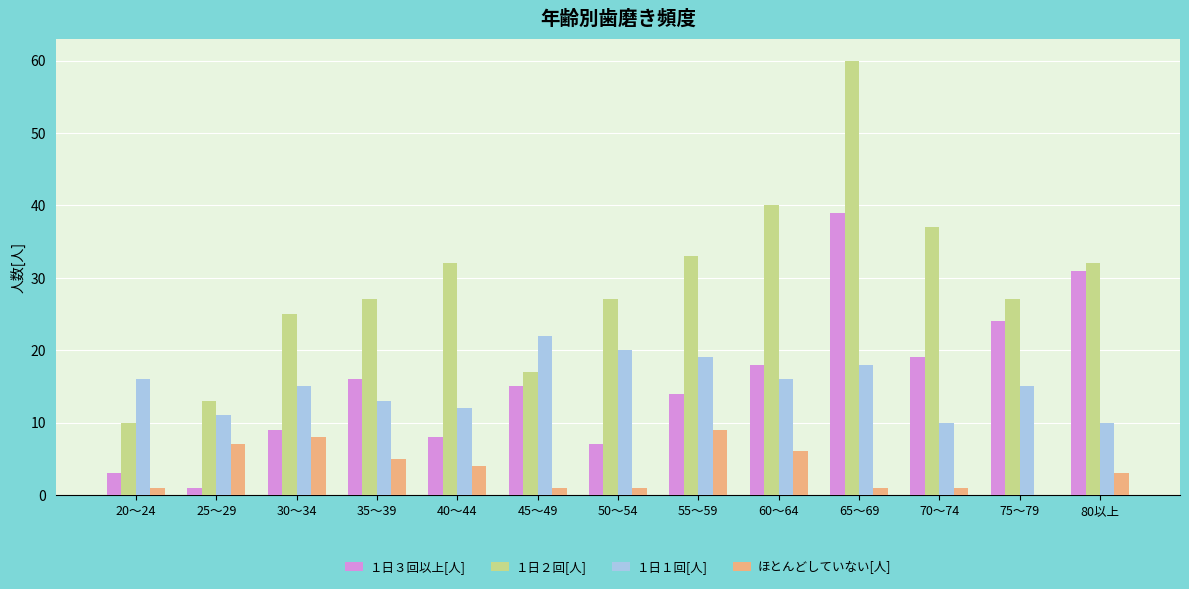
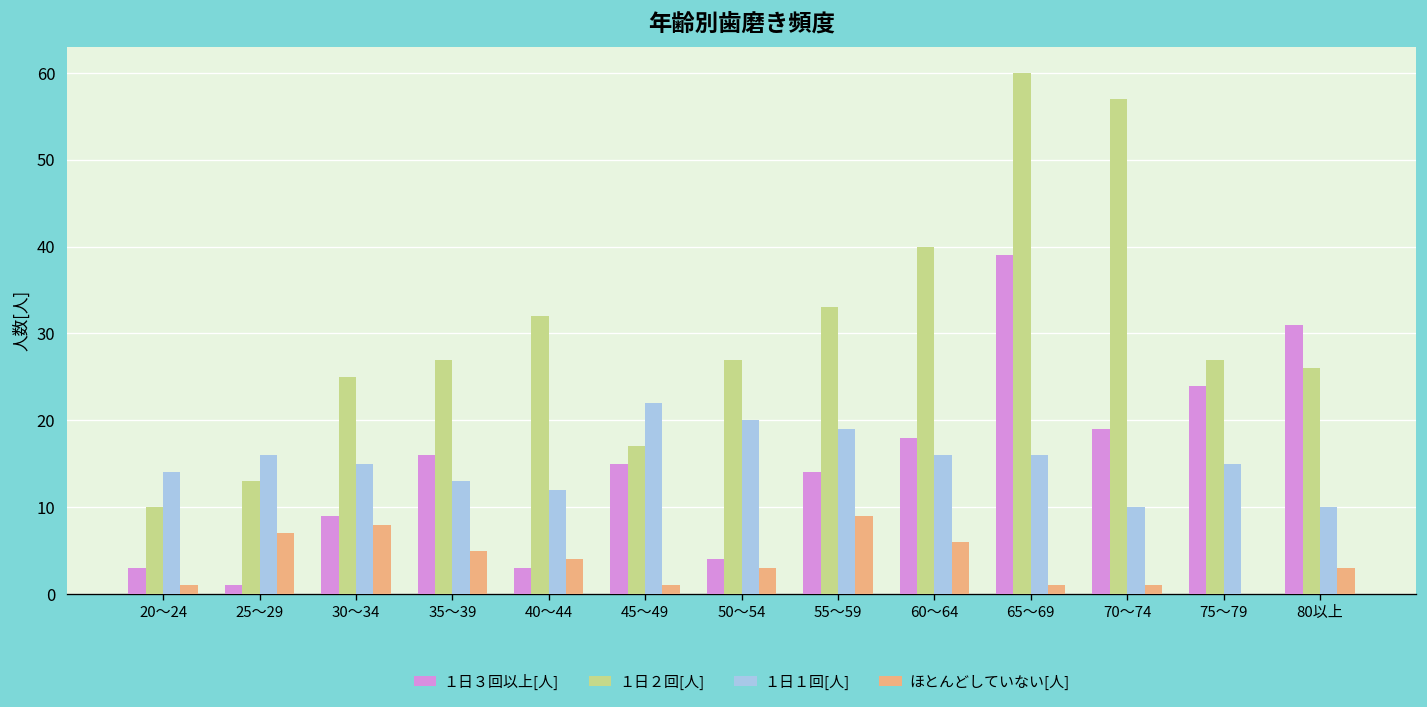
  {
    "１日３回以上[人]": {
      "20～24": 3,
      "25～29": 1,
      "30～34": 9,
      "35～39": 16,
-     "40～44": 8,
+     "40～44": 3,
      "45～49": 15,
-     "50～54": 7,
+     "50～54": 4,
      "55～59": 14,
      "60～64": 18,
      "65～69": 39,
      "70～74": 19,
      "75～79": 24,
      "80以上": 31
    },
    "１日２回[人]": {
      "20～24": 10,
      "25～29": 13,
      "30～34": 25,
      "35～39": 27,
      "40～44": 32,
      "45～49": 17,
      "50～54": 27,
      "55～59": 33,
      "60～64": 40,
      "65～69": 60,
-     "70～74": 37,
+     "70～74": 57,
      "75～79": 27,
-     "80以上": 32
+     "80以上": 26
    },
    "１日１回[人]": {
-     "20～24": 16,
-     "25～29": 11,
+     "20～24": 14,
+     "25～29": 16,
      "30～34": 15,
      "35～39": 13,
      "40～44": 12,
      "45～49": 22,
      "50～54": 20,
      "55～59": 19,
      "60～64": 16,
-     "65～69": 18,
+     "65～69": 16,
      "70～74": 10,
      "75～79": 15,
      "80以上": 10
    },
    "ほとんどしていない[人]": {
      "20～24": 1,
      "25～29": 7,
      "30～34": 8,
      "35～39": 5,
      "40～44": 4,
      "45～49": 1,
-     "50～54": 1,
+     "50～54": 3,
      "55～59": 9,
      "60～64": 6,
      "65～69": 1,
      "70～74": 1,
      "75～79": 0,
      "80以上": 3
    }
  }
